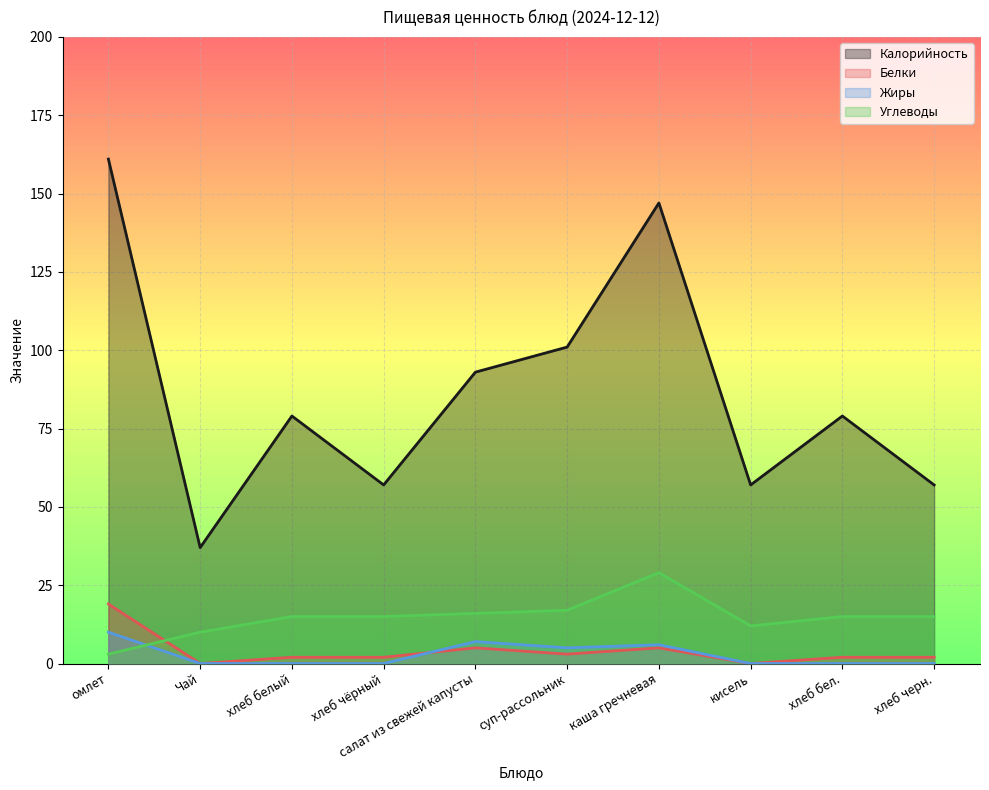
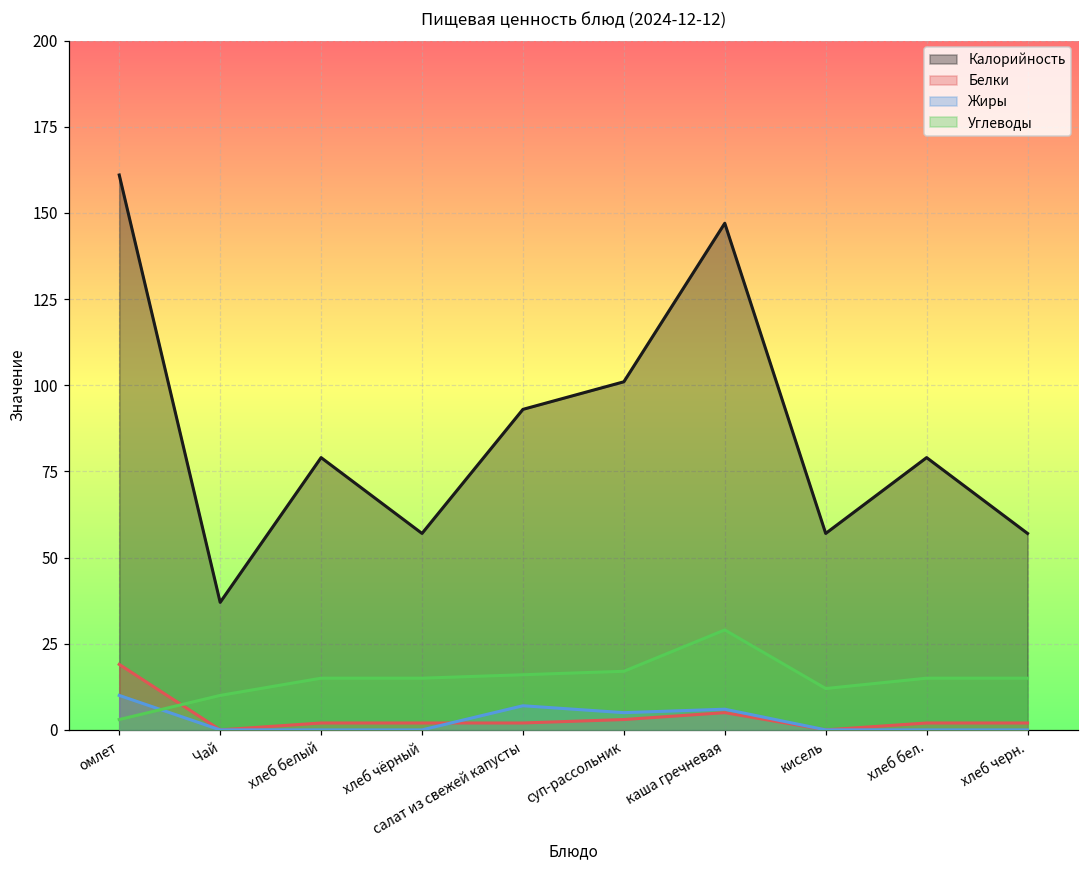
  {
    "Калорийность": {
      "омлет": 161,
      "Чай": 37,
      "хлеб белый": 79,
      "хлеб чёрный": 57,
      "салат из свежей капусты": 93,
      "суп-рассольник": 101,
      "каша гречневая": 147,
      "кисель": 57,
      "хлеб бел.": 79,
      "хлеб черн.": 57
    },
    "Белки": {
      "омлет": 19,
      "хлеб белый": 2,
      "хлеб чёрный": 2,
-     "салат из свежей капусты": 5,
+     "салат из свежей капусты": 2,
      "суп-рассольник": 3,
      "каша гречневая": 5,
      "хлеб бел.": 2,
      "хлеб черн.": 2
    },
    "Жиры": {
      "омлет": 10,
      "хлеб белый": 0,
      "хлеб чёрный": 0,
      "салат из свежей капусты": 7,
      "суп-рассольник": 5,
      "каша гречневая": 6,
      "хлеб бел.": 0,
      "хлеб черн.": 0
    },
    "Углеводы": {
      "омлет": 3,
      "Чай": 10,
      "хлеб белый": 15,
      "хлеб чёрный": 15,
      "салат из свежей капусты": 16,
      "суп-рассольник": 17,
      "каша гречневая": 29,
      "кисель": 12,
      "хлеб бел.": 15,
      "хлеб черн.": 15
    }
  }
